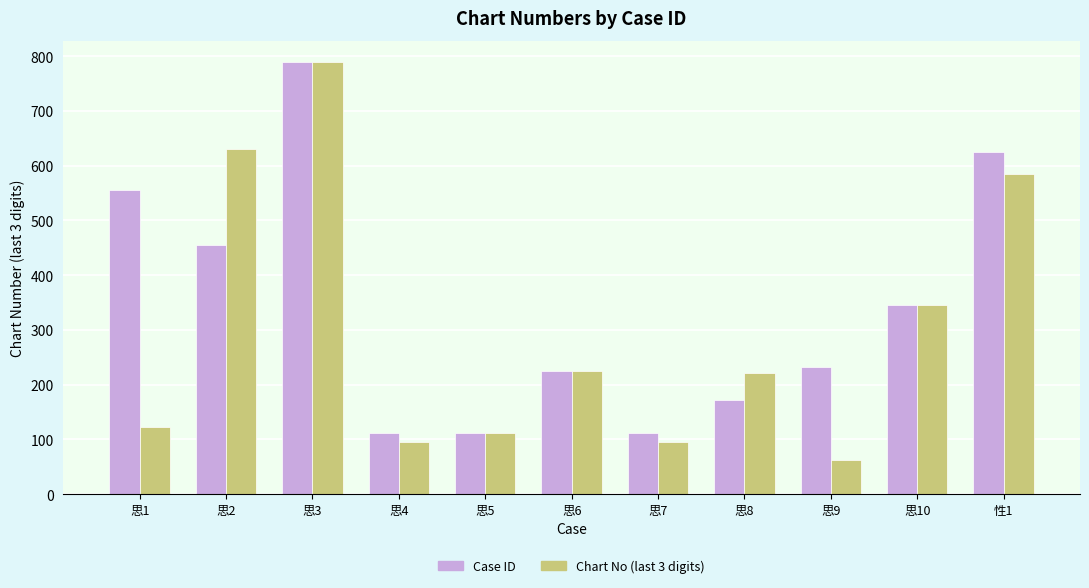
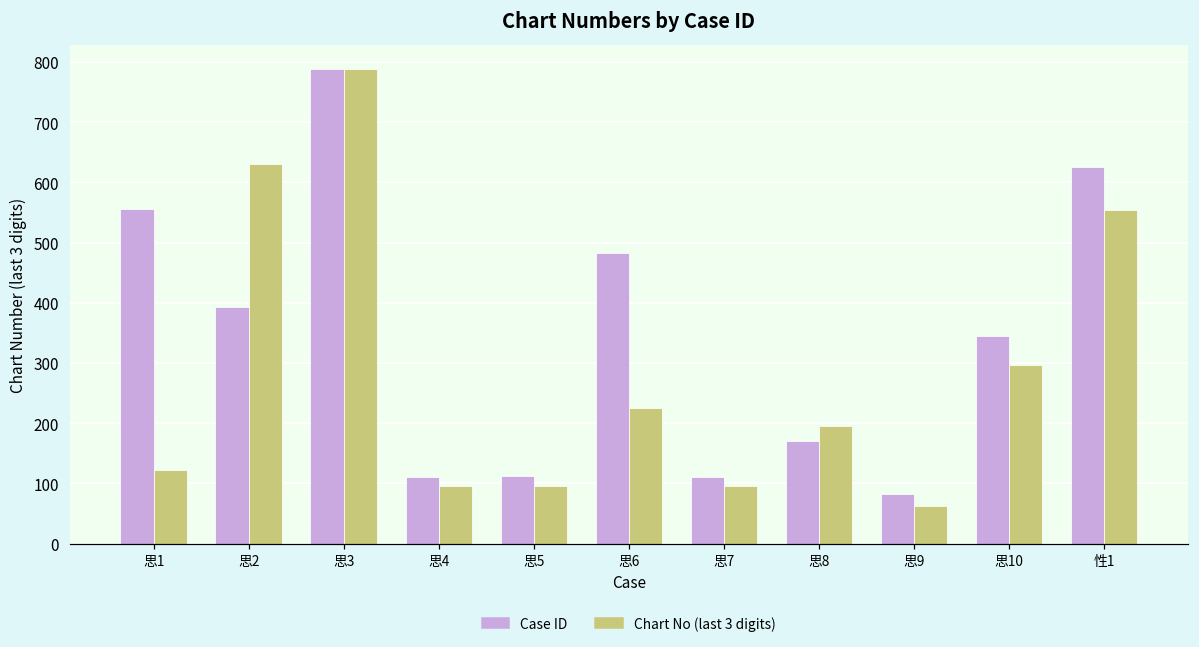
  {
    "Case ID": {
      "思1": 560,
-     "思2": 460,
+     "思2": 390,
      "思3": 790,
      "思4": 110,
      "思5": 110,
-     "思6": 230,
+     "思6": 480,
      "思7": 110,
      "思8": 170,
-     "思9": 230,
+     "思9": 80,
      "思10": 350,
      "性1": 630
    },
    "Chart No (last 3 digits)": {
      "思1": 120,
      "思2": 630,
      "思3": 790,
      "思4": 100,
-     "思5": 110,
+     "思5": 100,
      "思6": 230,
      "思7": 100,
-     "思8": 220,
+     "思8": 200,
      "思9": 60,
-     "思10": 350,
-     "性1": 580
+     "思10": 300,
+     "性1": 560
    }
  }
